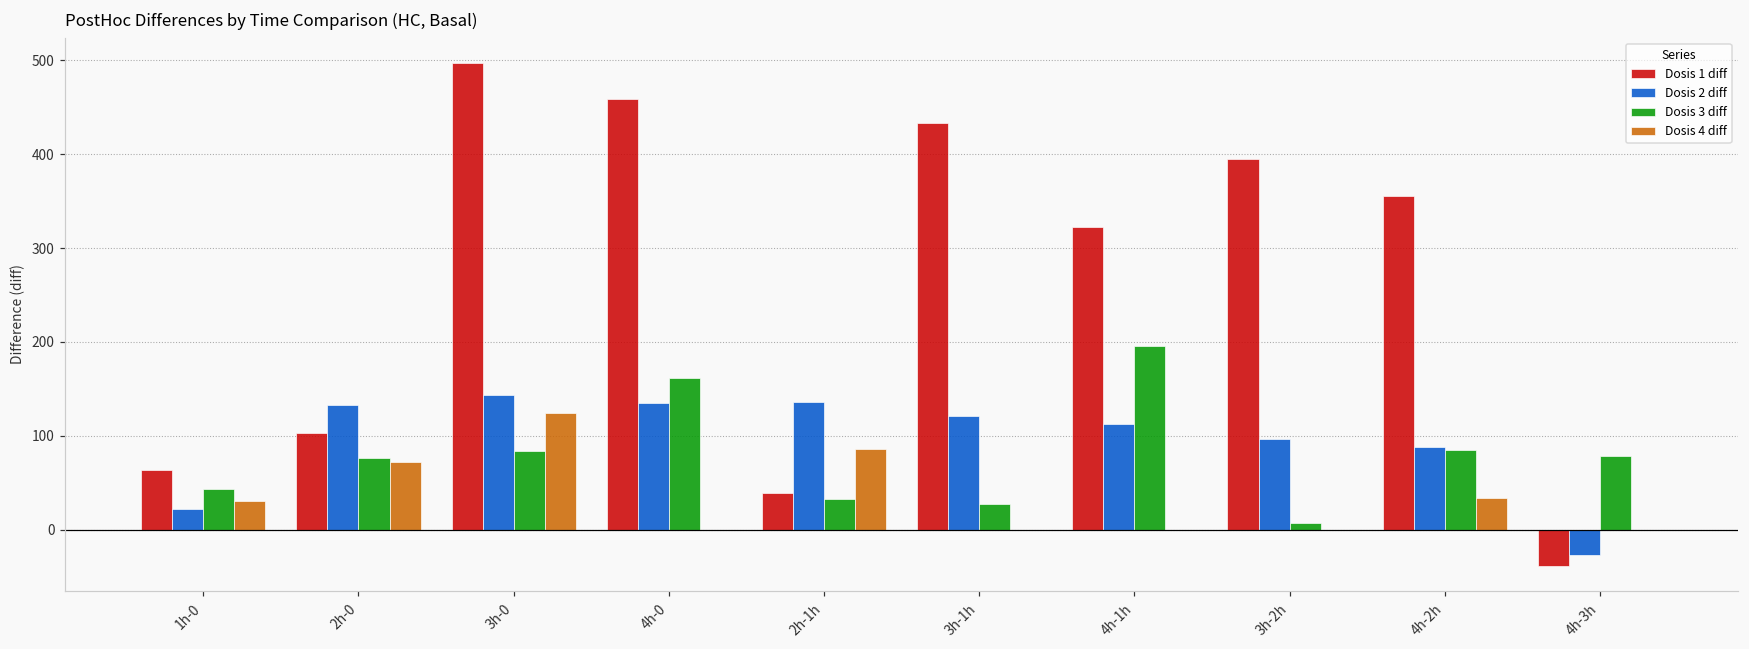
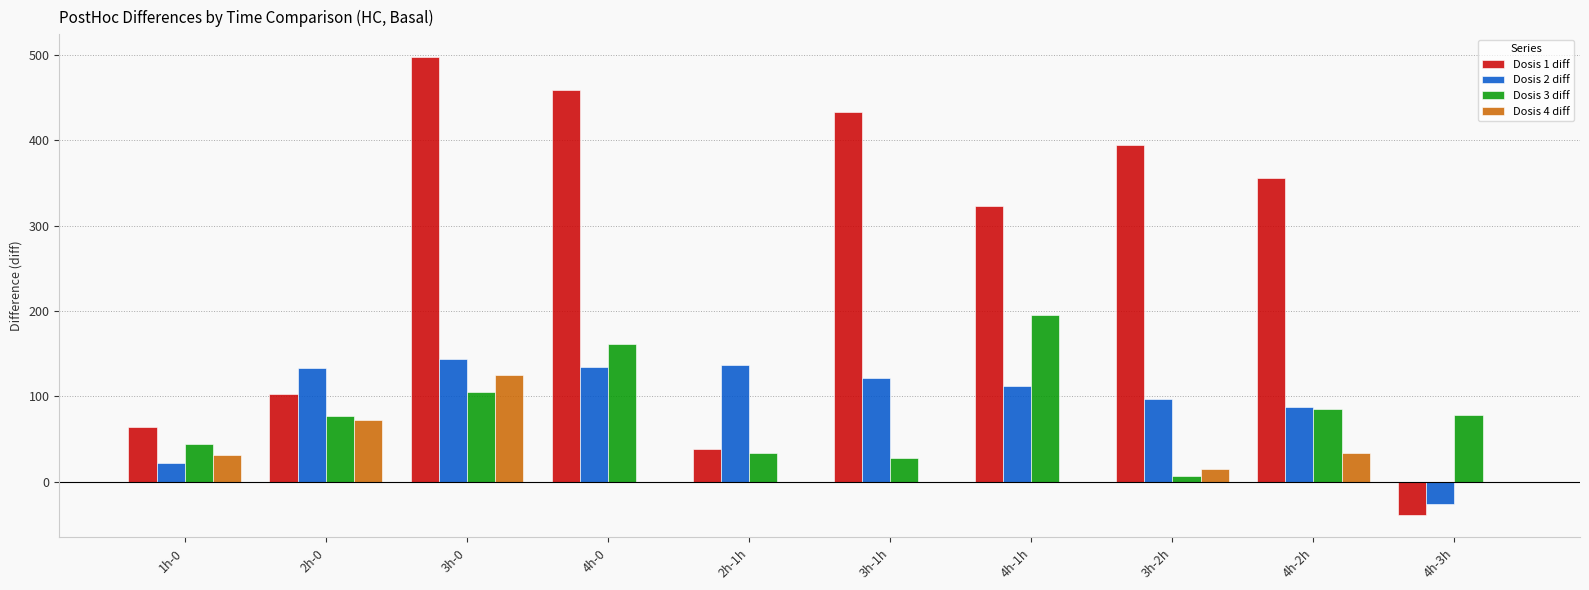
  {
    "Dosis 1 diff": {
      "1h-0": 60,
      "2h-0": 100,
      "3h-0": 500,
      "4h-0": 460,
      "2h-1h": 40,
      "3h-1h": 430,
      "4h-1h": 320,
      "3h-2h": 390,
      "4h-2h": 360,
      "4h-3h": -40
    },
    "Dosis 2 diff": {
      "1h-0": 20,
      "2h-0": 130,
      "3h-0": 140,
      "4h-0": 130,
      "2h-1h": 140,
      "3h-1h": 120,
      "4h-1h": 110,
      "3h-2h": 100,
      "4h-2h": 90,
      "4h-3h": -30
    },
    "Dosis 3 diff": {
      "1h-0": 40,
      "2h-0": 80,
-     "3h-0": 80,
+     "3h-0": 110,
      "4h-0": 160,
      "2h-1h": 30,
      "3h-1h": 30,
      "4h-1h": 200,
      "3h-2h": 10,
      "4h-2h": 80,
      "4h-3h": 80
    },
    "Dosis 4 diff": {
      "1h-0": 30,
      "2h-0": 70,
      "3h-0": 120,
      "4h-0": 0,
-     "2h-1h": 90,
+     "2h-1h": 0,
      "3h-1h": 0,
      "4h-1h": 0,
-     "3h-2h": 0,
+     "3h-2h": 20,
      "4h-2h": 30,
      "4h-3h": 0
    }
  }
